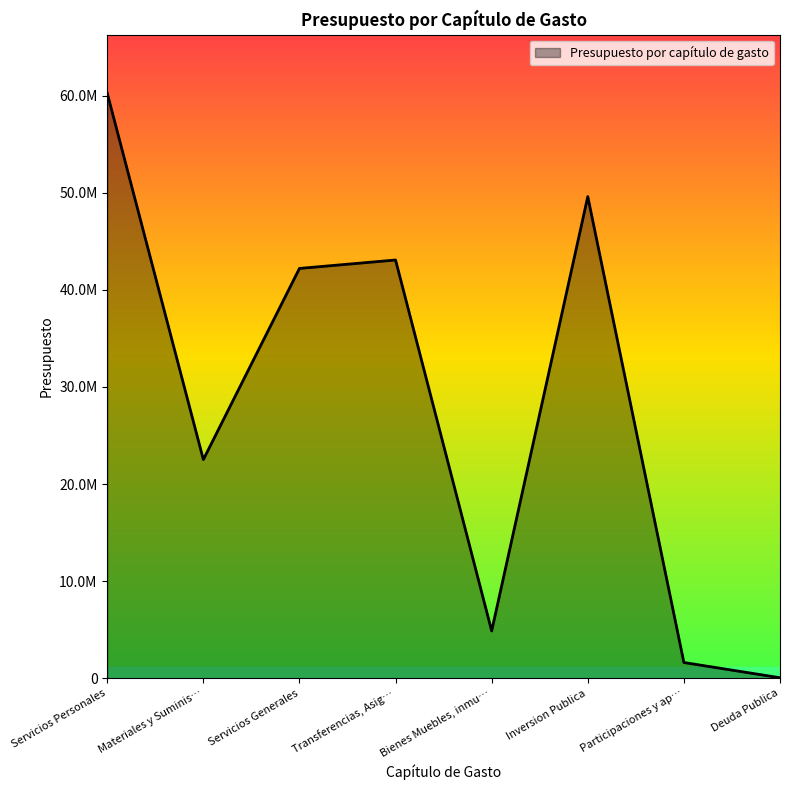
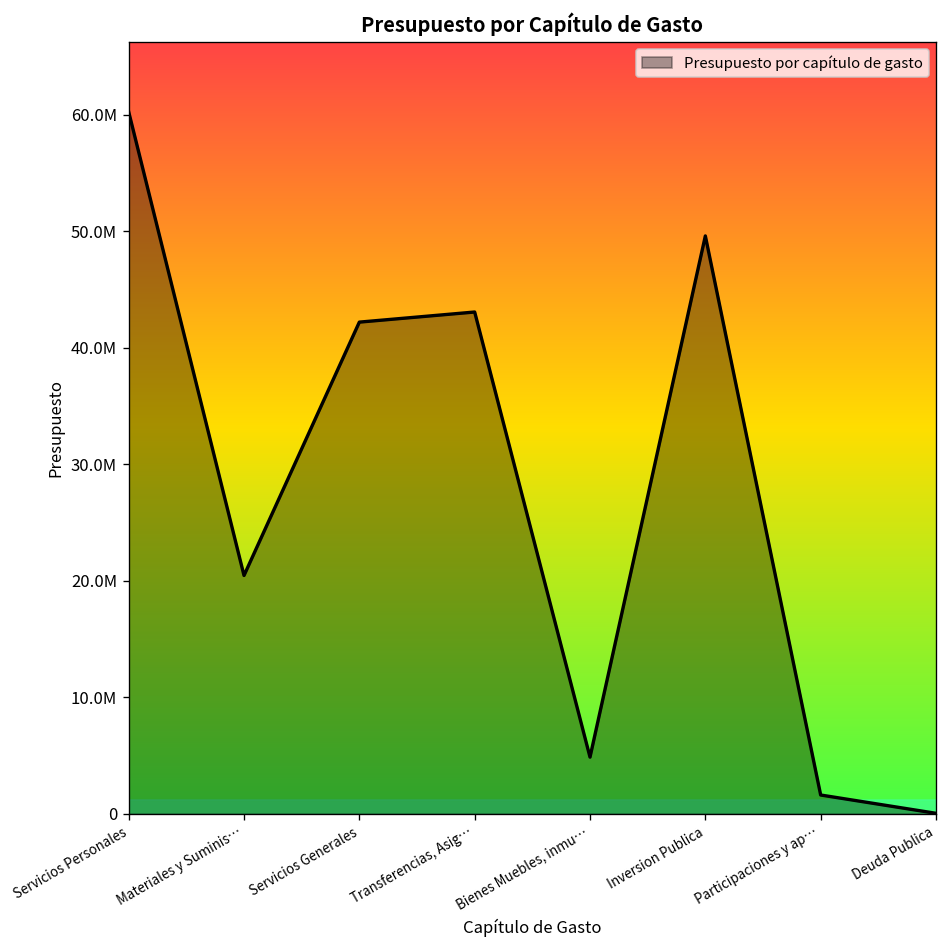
  {
    "Servicios Personales": 60000000,
-   "Materiales y Suminis…": 23000000,
+   "Materiales y Suminis…": 20000000,
    "Servicios Generales": 42000000,
    "Transferencias, Asig…": 43000000,
    "Bienes Muebles, inmu…": 5000000,
    "Inversion Publica": 50000000,
    "Participaciones y ap…": 2000000
  }
